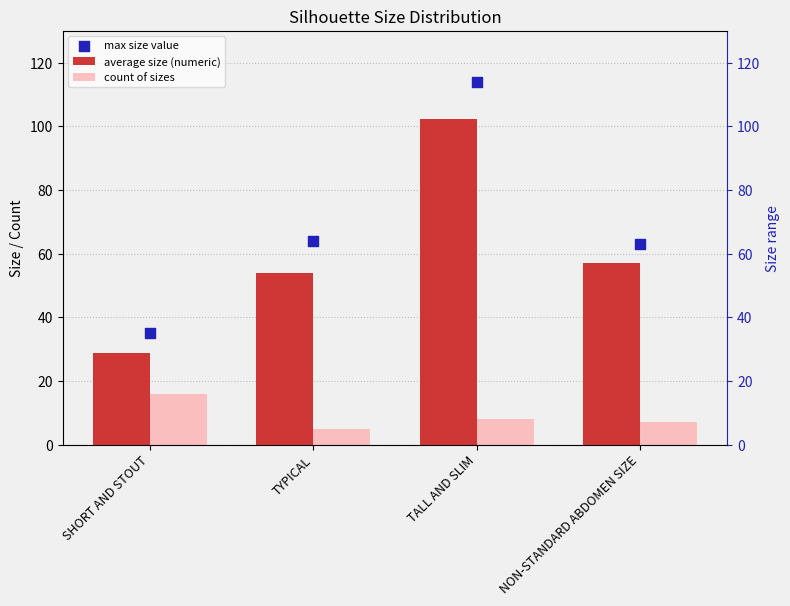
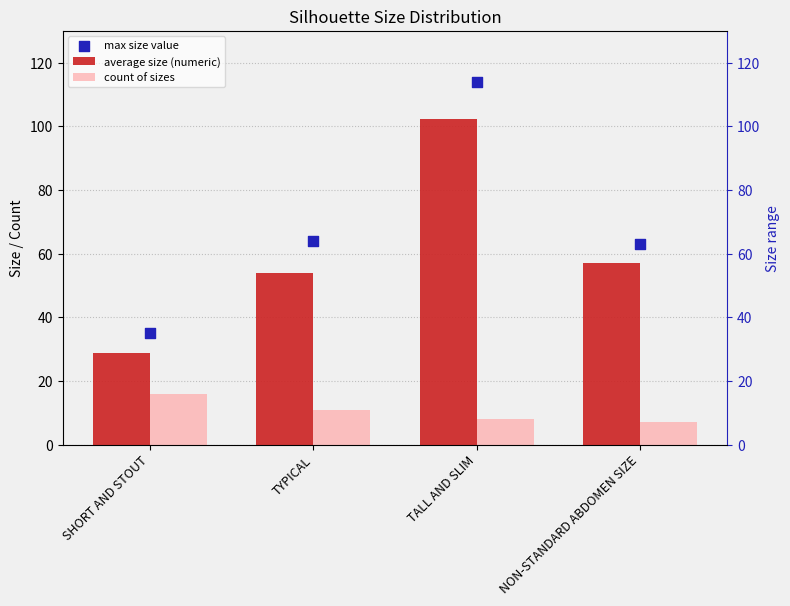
  {
    "average size (numeric)": {
      "SHORT AND STOUT": 29,
      "TYPICAL": 54,
      "TALL AND SLIM": 102,
      "NON-STANDARD ABDOMEN SIZE": 57
    },
    "count of sizes": {
      "SHORT AND STOUT": 16,
-     "TYPICAL": 5,
+     "TYPICAL": 11,
      "TALL AND SLIM": 8,
      "NON-STANDARD ABDOMEN SIZE": 7
    }
  }
